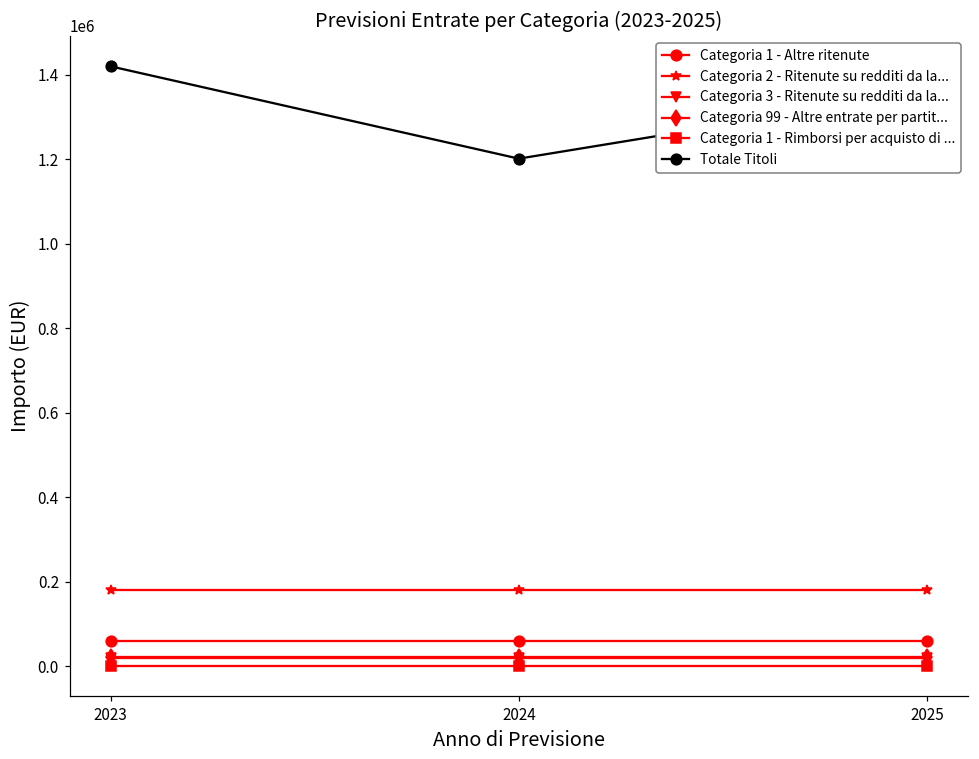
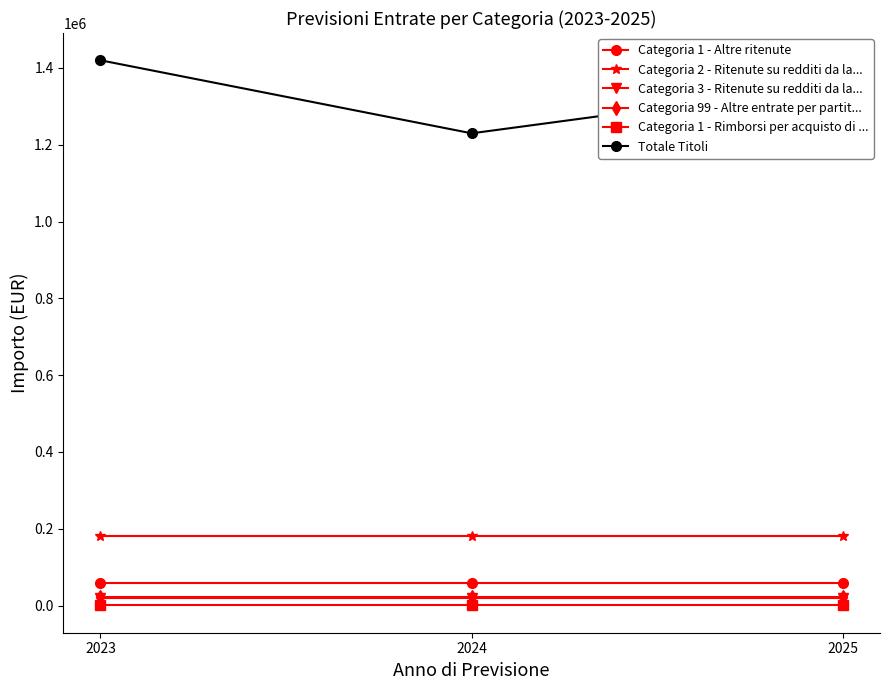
  {
    "Totale Titoli": {
      "2023": 1420000,
-     "2024": 1200000
+     "2024": 1230000
    }
  }
